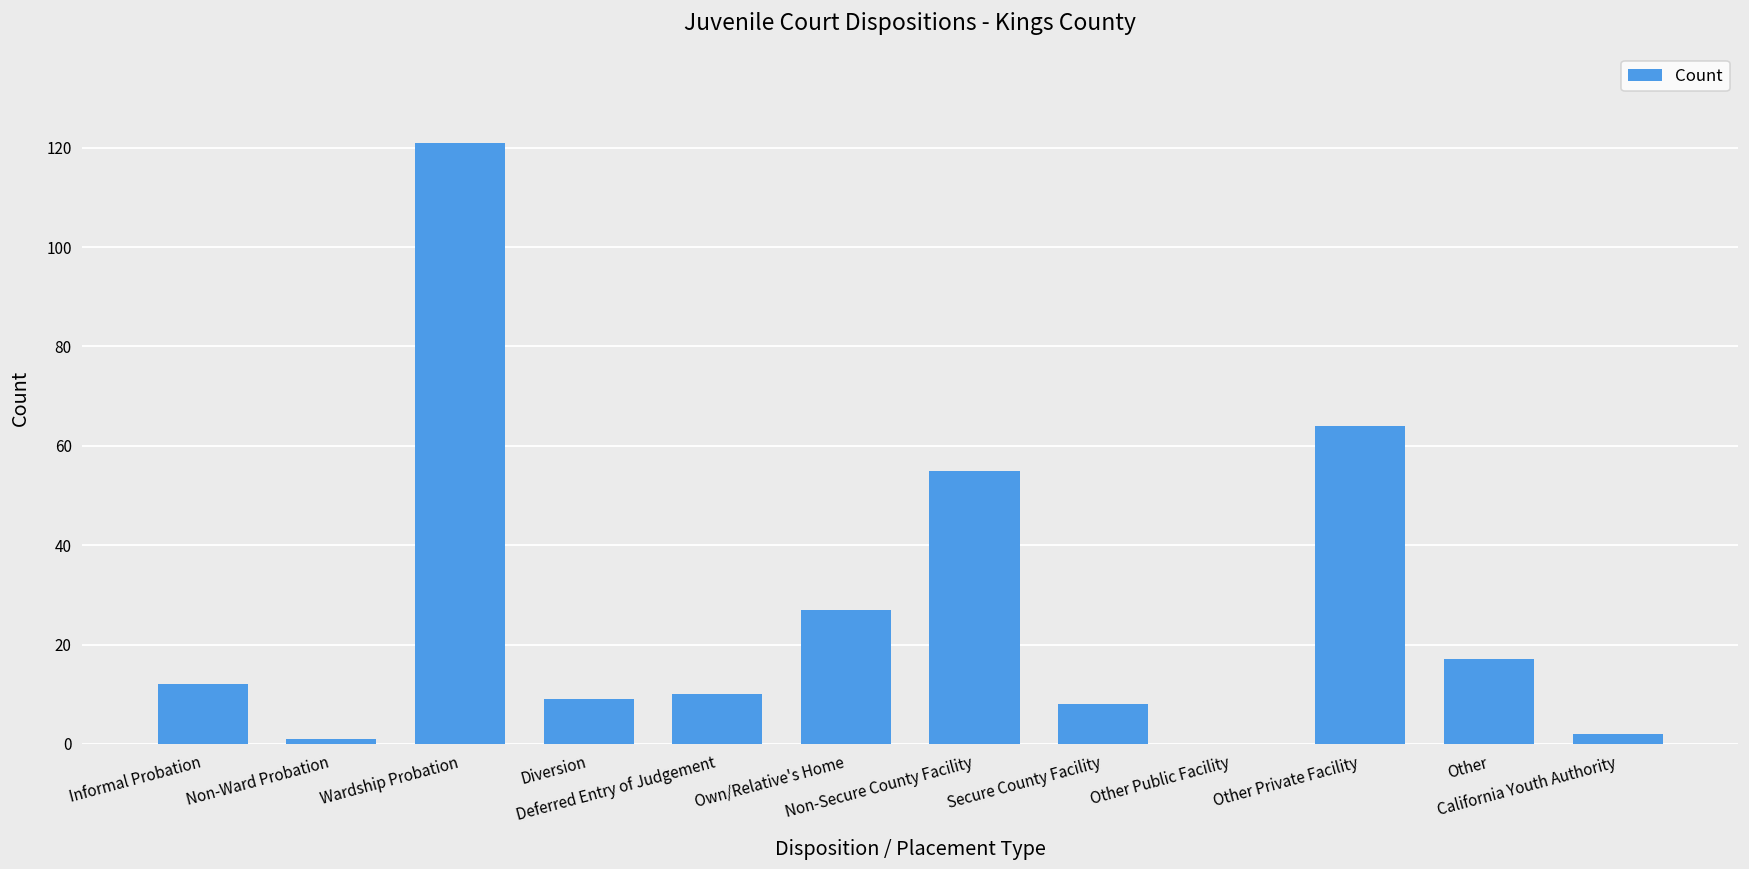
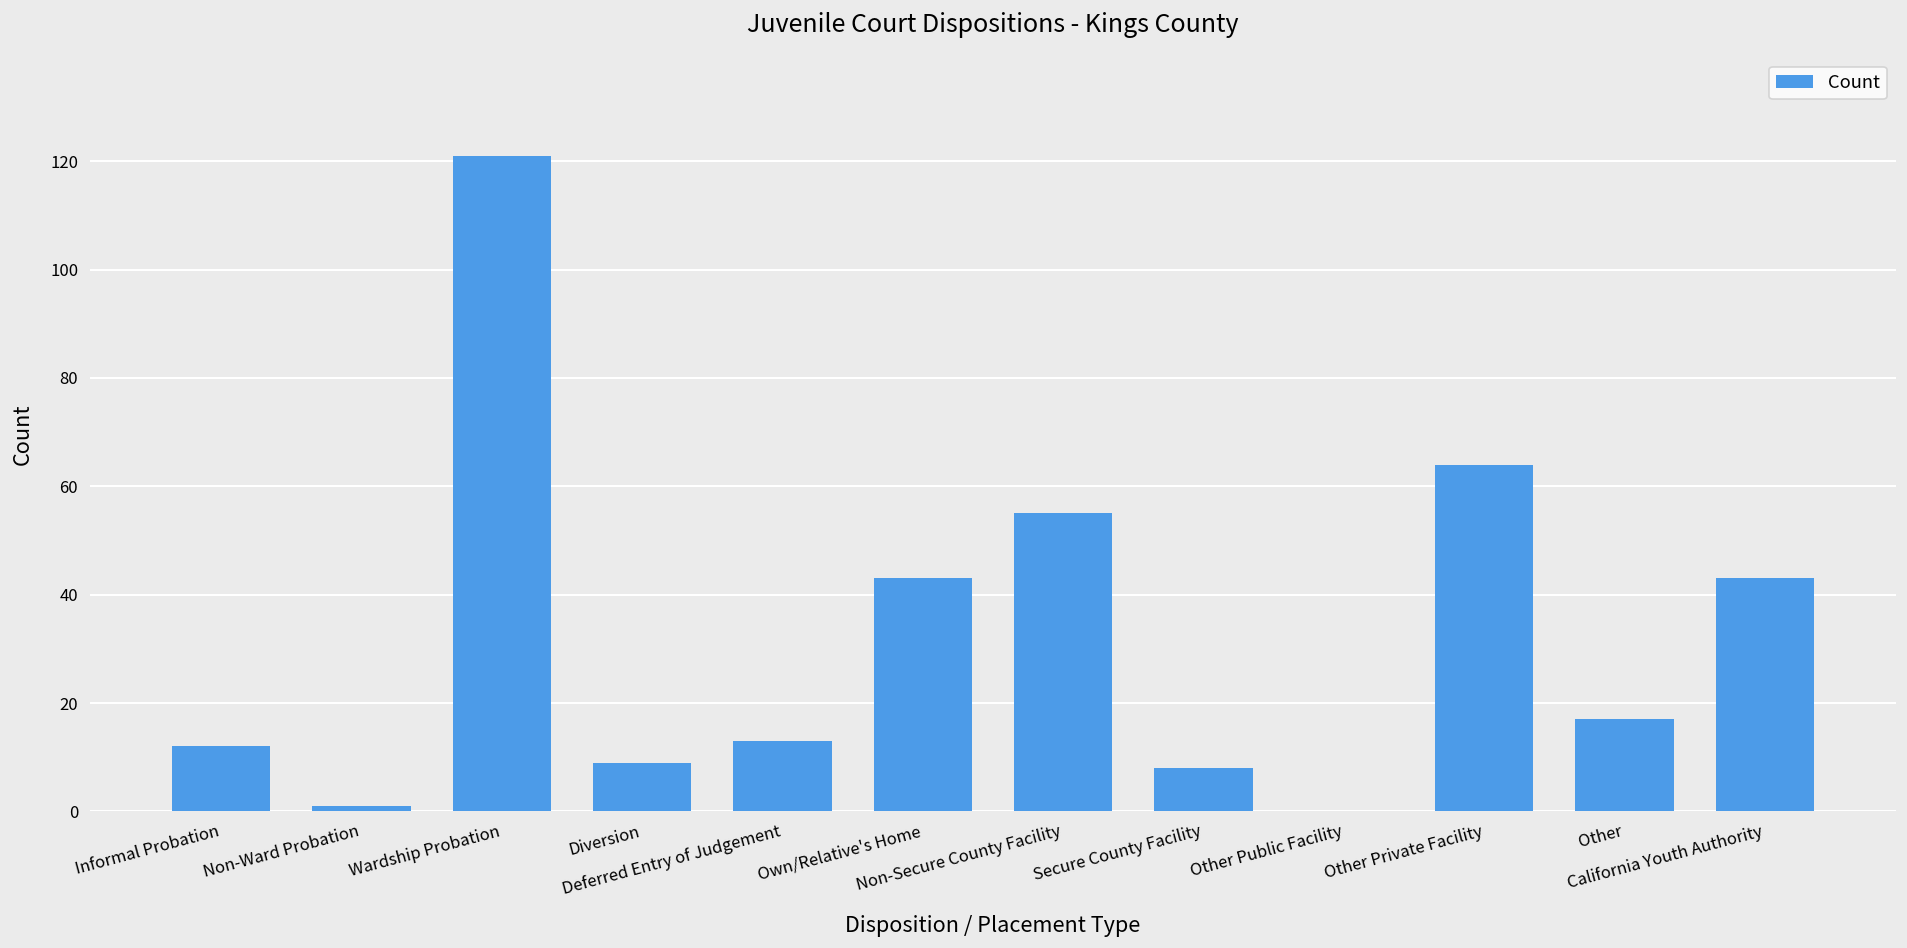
  {
    "Informal Probation": 12,
    "Non-Ward Probation": 1,
    "Wardship Probation": 121,
    "Diversion": 9,
-   "Deferred Entry of Judgement": 10,
-   "Own/Relative's Home": 27,
+   "Deferred Entry of Judgement": 13,
+   "Own/Relative's Home": 43,
    "Non-Secure County Facility": 55,
    "Secure County Facility": 8,
    "Other Public Facility": 0,
    "Other Private Facility": 64,
    "Other": 17,
-   "California Youth Authority": 2
+   "California Youth Authority": 43
  }
